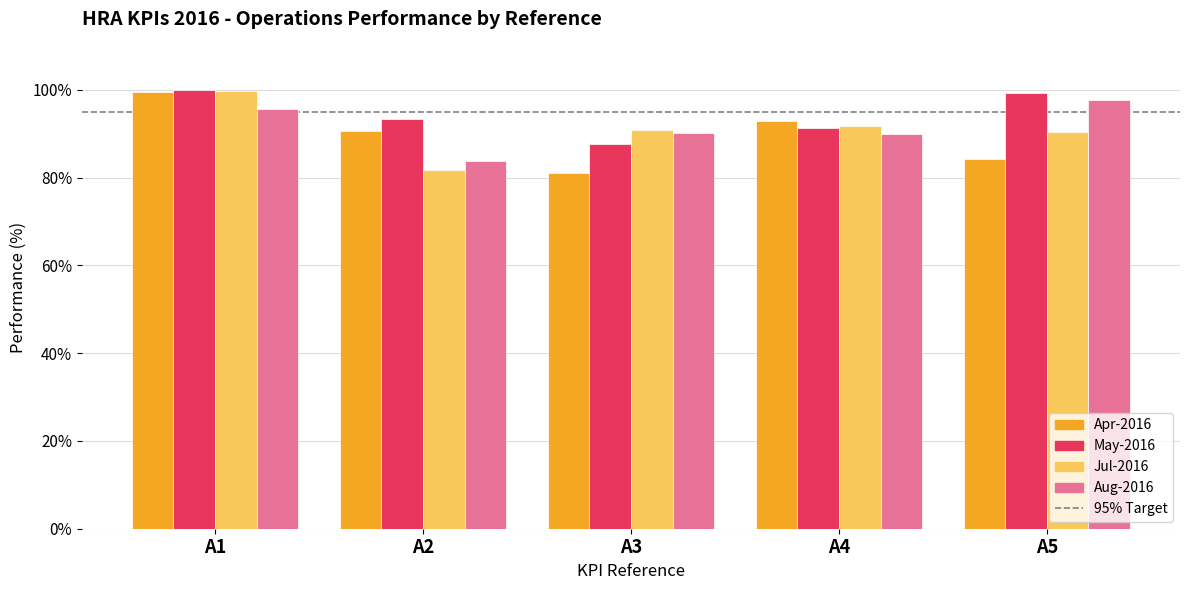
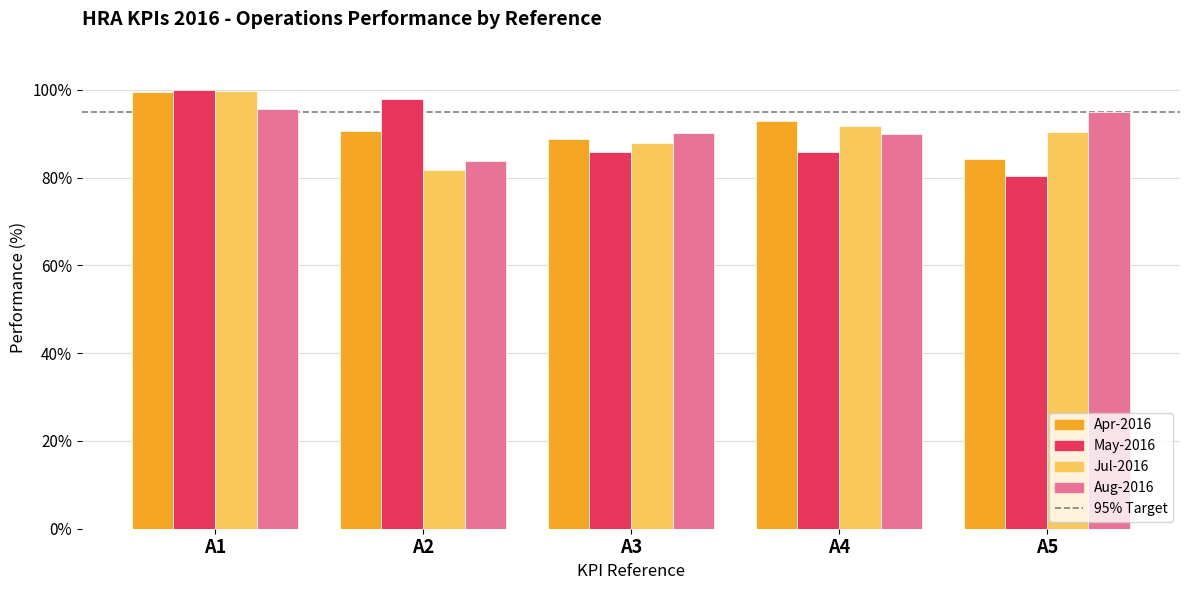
  {
    "Apr-2016": {
      "A1": "99%",
      "A2": "91%",
-     "A3": "81%",
+     "A3": "89%",
      "A4": "93%",
      "A5": "84%"
    },
    "May-2016": {
      "A1": "100%",
-     "A2": "93%",
-     "A3": "88%",
-     "A4": "91%",
-     "A5": "99%"
+     "A2": "98%",
+     "A3": "86%",
+     "A4": "86%",
+     "A5": "80%"
    },
    "Jul-2016": {
      "A1": "100%",
      "A2": "82%",
-     "A3": "91%",
+     "A3": "88%",
      "A4": "92%",
      "A5": "90%"
    },
    "Aug-2016": {
      "A1": "96%",
      "A2": "84%",
      "A3": "90%",
      "A4": "90%",
-     "A5": "98%"
+     "A5": "95%"
    }
  }
